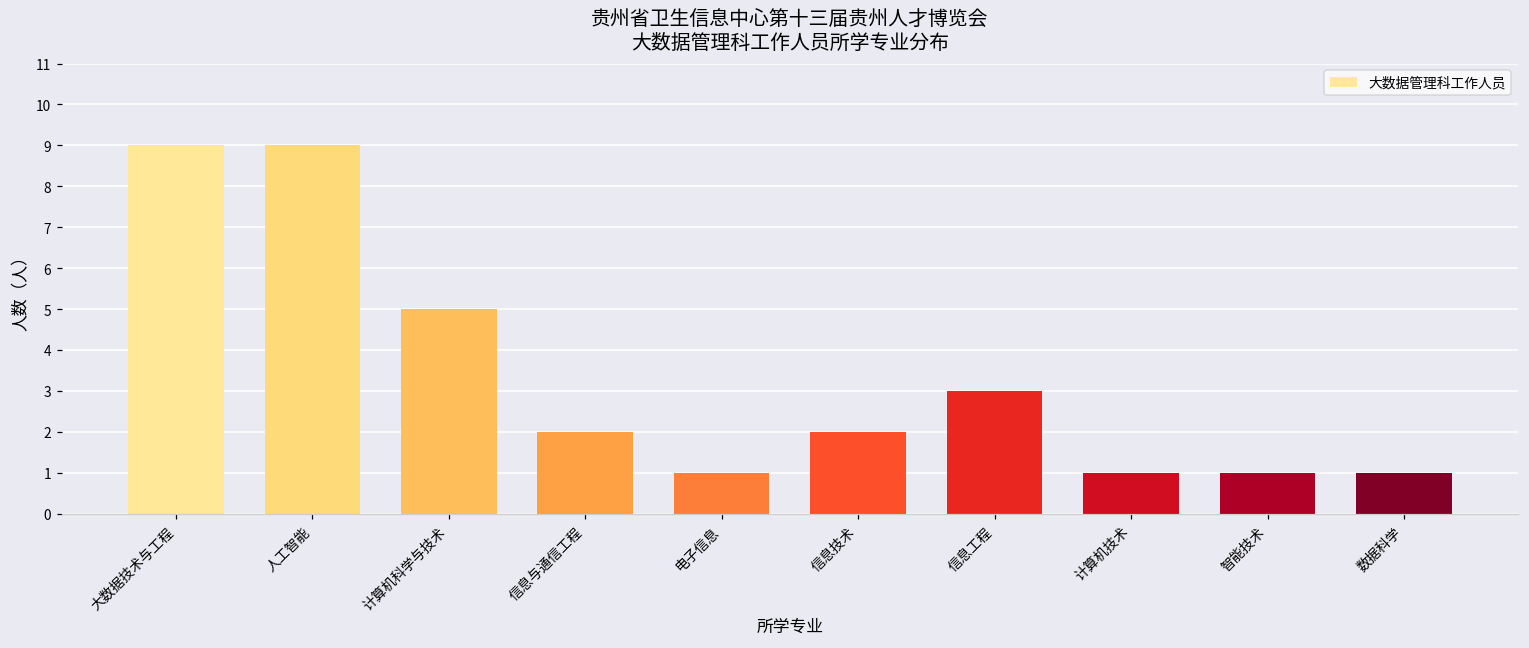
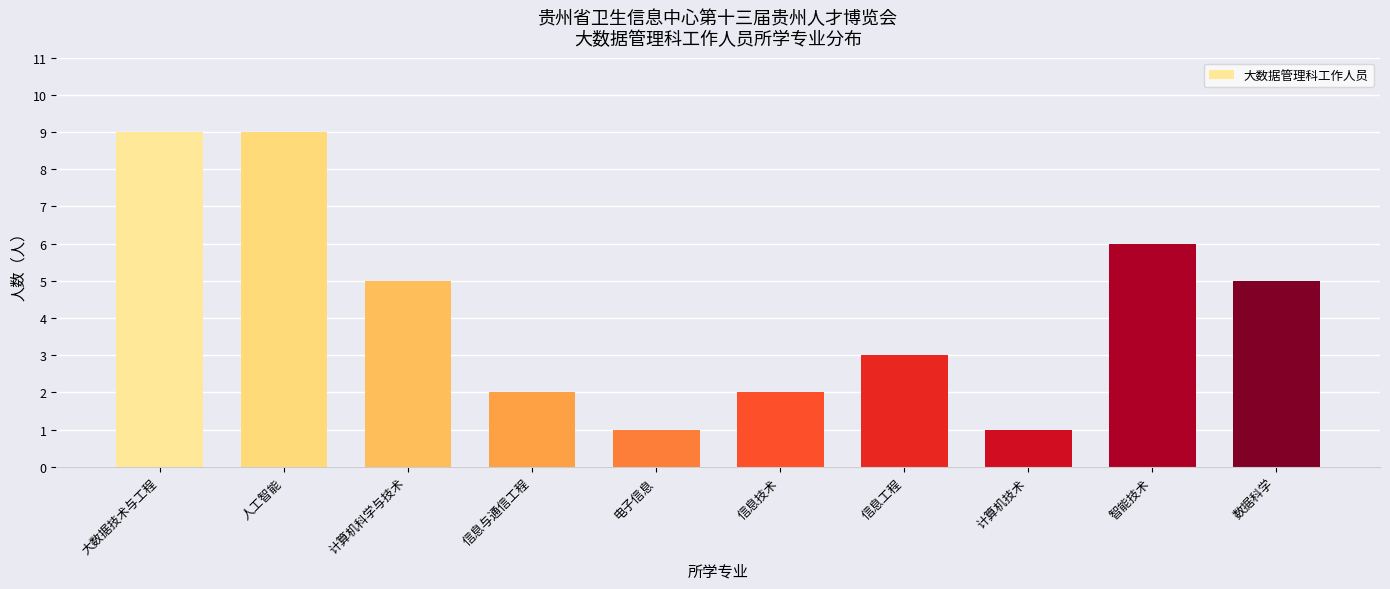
  {
    "大数据技术与工程": 9,
    "人工智能": 9,
    "计算机科学与技术": 5,
    "信息与通信工程": 2,
    "电子信息": 1,
    "信息技术": 2,
    "信息工程": 3,
    "计算机技术": 1,
-   "智能技术": 1,
-   "数据科学": 1
+   "智能技术": 6,
+   "数据科学": 5
  }
